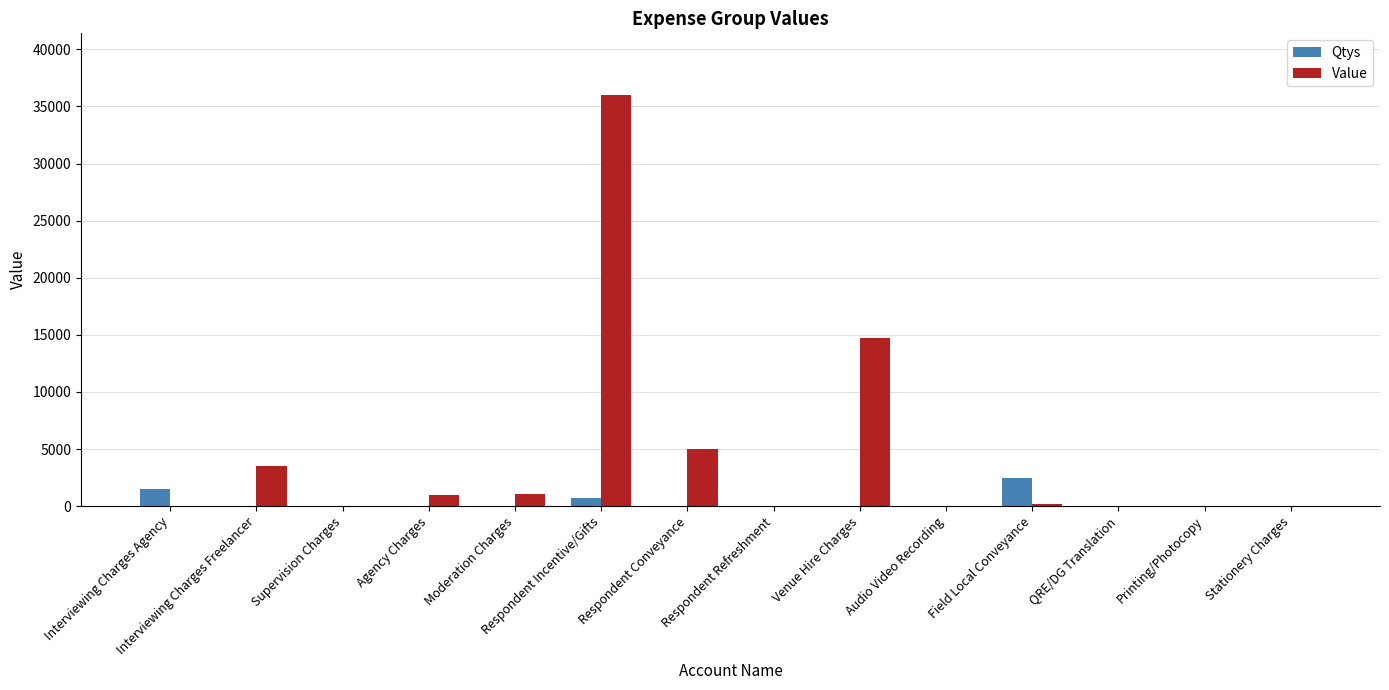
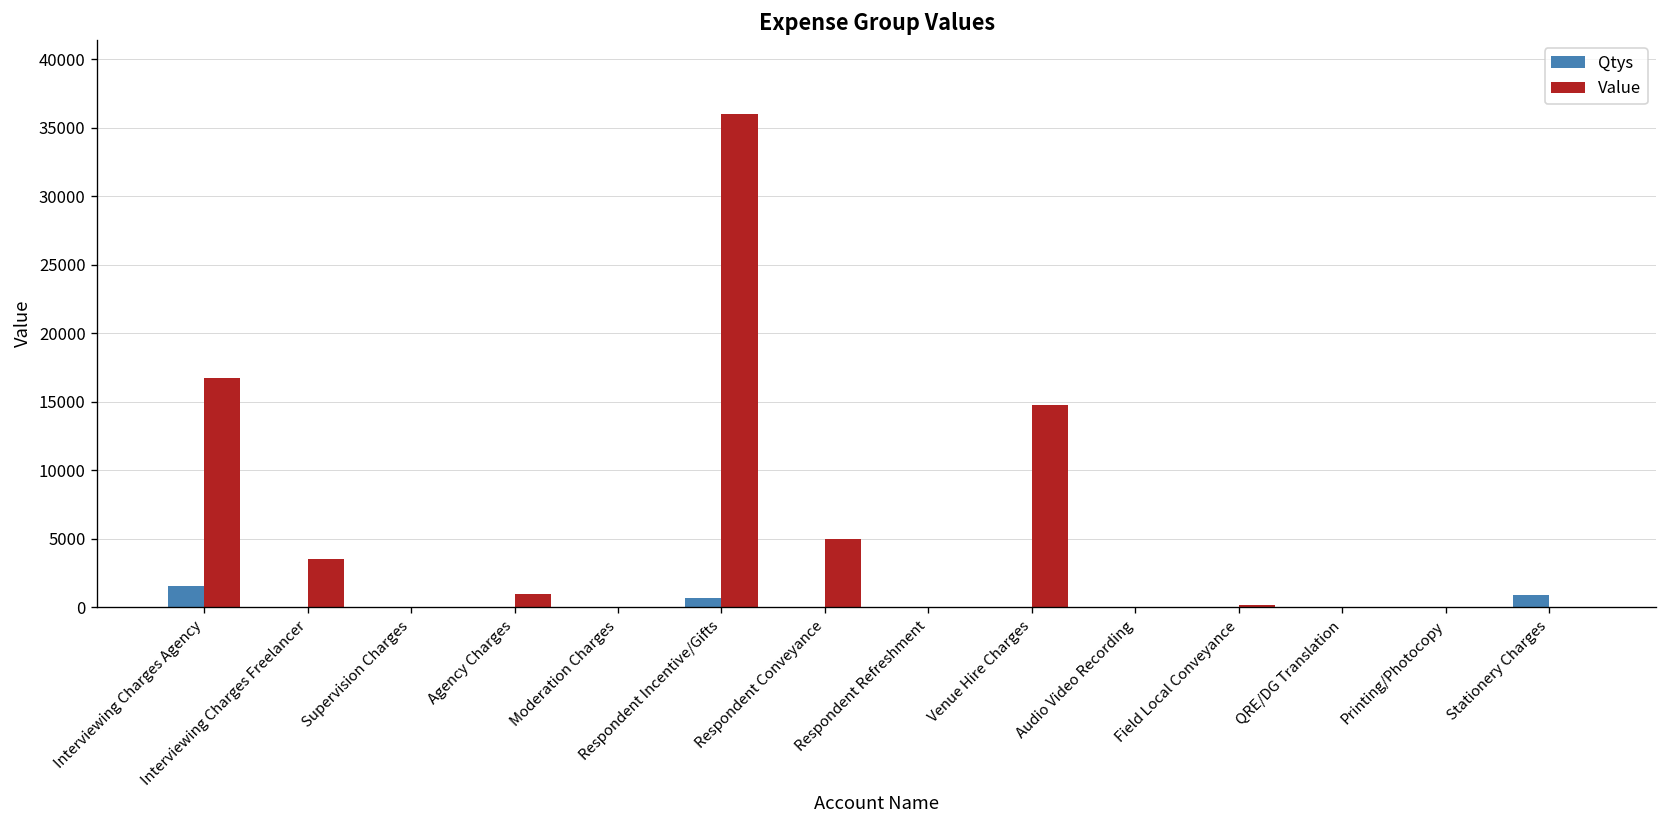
  {
    "Qtys": {
      "Interviewing Charges Agency": 1500,
      "Supervision Charges": 0,
      "Agency Charges": 0,
      "Moderation Charges": 0,
      "Respondent Incentive/Gifts": 700,
      "Respondent Refreshment": 0,
      "Venue Hire Charges": 0,
      "Audio Video Recording": 0,
-     "Field Local Conveyance": 2400,
+     "Field Local Conveyance": 0,
      "QRE/DG Translation": 0,
      "Printing/Photocopy": 0,
-     "Stationery Charges": 0
+     "Stationery Charges": 900
    },
    "Value": {
-     "Interviewing Charges Agency": 0,
+     "Interviewing Charges Agency": 16700,
      "Interviewing Charges Freelancer": 3500,
      "Supervision Charges": 0,
      "Agency Charges": 1000,
-     "Moderation Charges": 1000,
+     "Moderation Charges": 0,
      "Respondent Incentive/Gifts": 36000,
      "Respondent Conveyance": 5000,
      "Respondent Refreshment": 0,
      "Venue Hire Charges": 14800,
      "Audio Video Recording": 0,
      "QRE/DG Translation": 0,
      "Printing/Photocopy": 0,
      "Stationery Charges": 0
    }
  }
